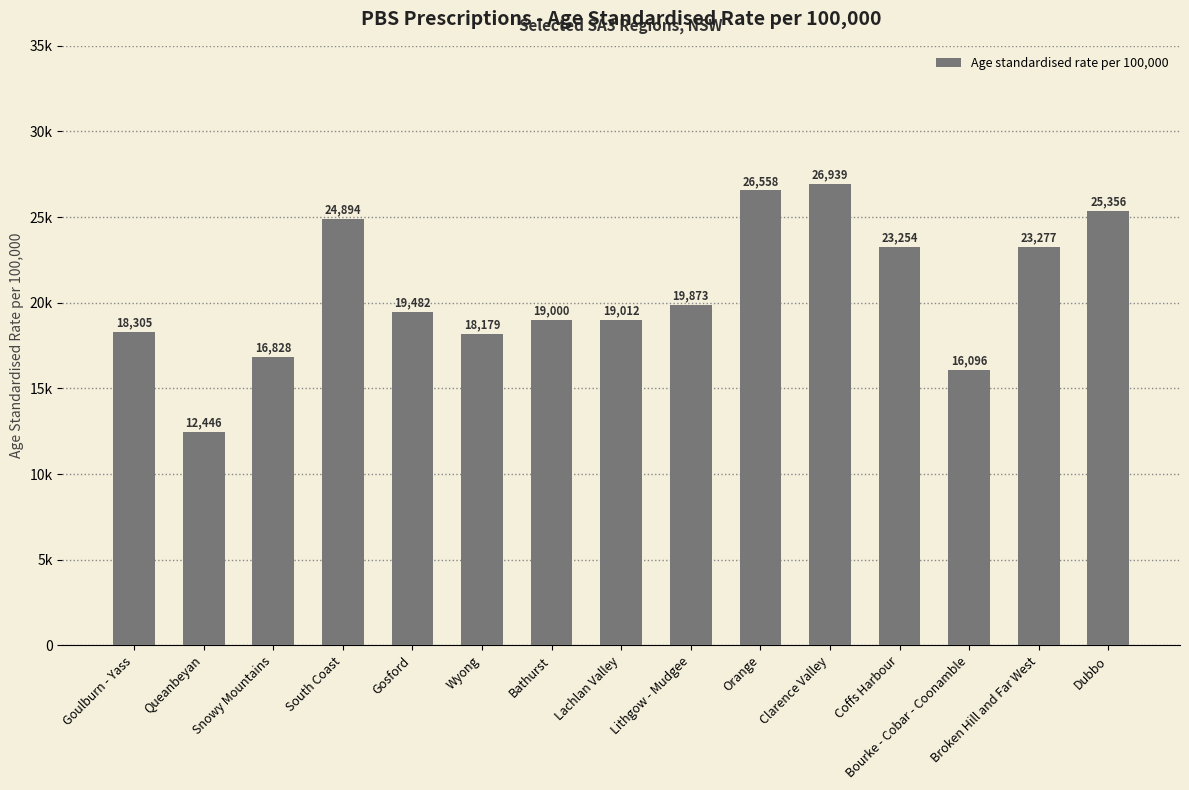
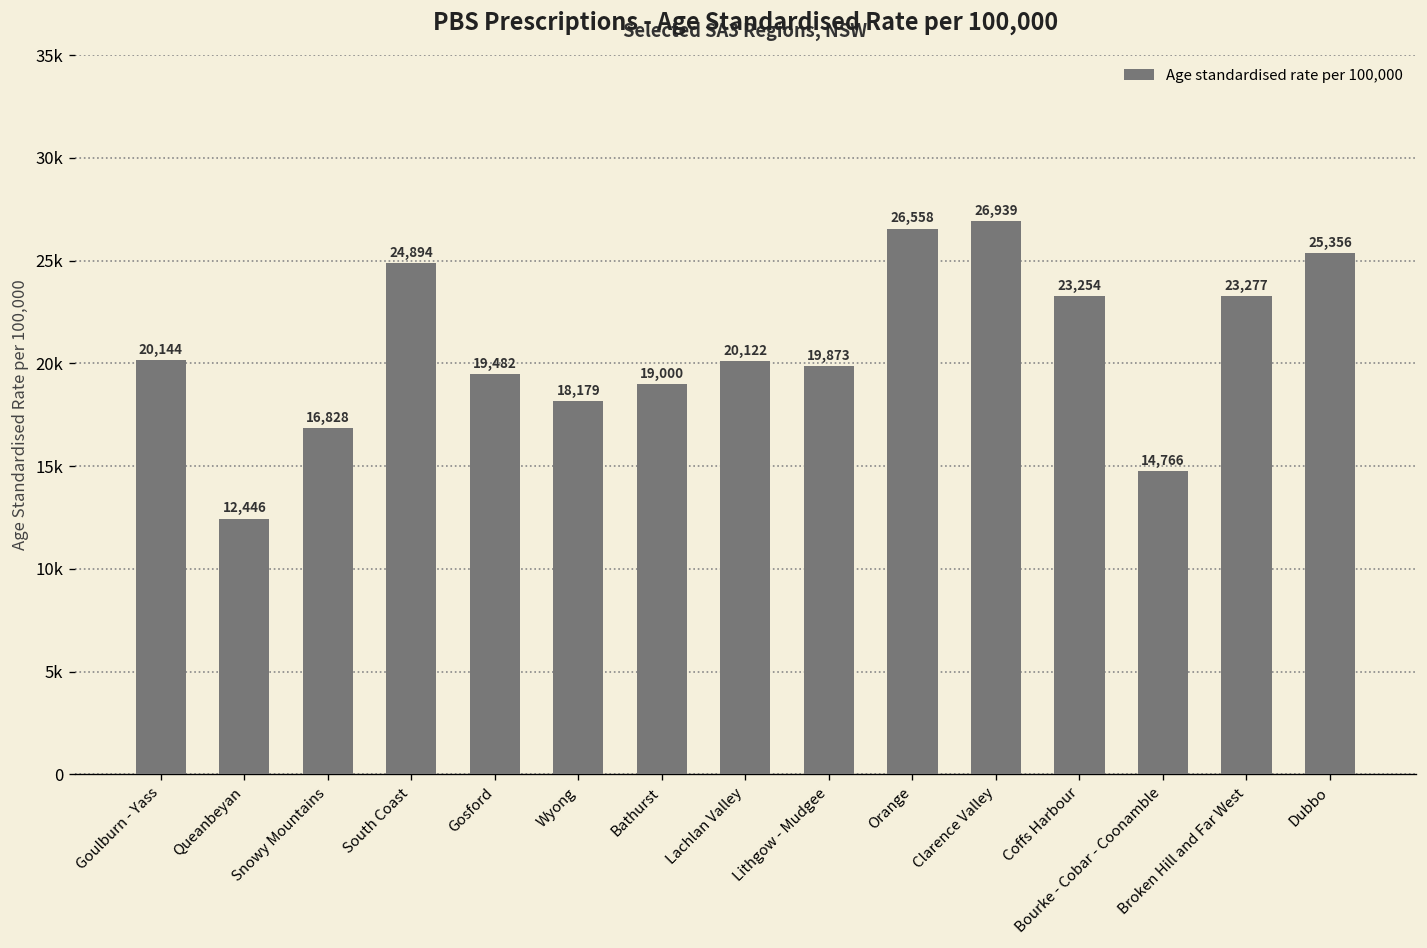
  {
-   "Goulburn - Yass": "18,305",
+   "Goulburn - Yass": "20,144",
    "Queanbeyan": "12,446",
    "Snowy Mountains": "16,828",
    "South Coast": "24,894",
    "Gosford": "19,482",
    "Wyong": "18,179",
    "Bathurst": "19,000",
-   "Lachlan Valley": "19,012",
+   "Lachlan Valley": "20,122",
    "Lithgow - Mudgee": "19,873",
    "Orange": "26,558",
    "Clarence Valley": "26,939",
    "Coffs Harbour": "23,254",
-   "Bourke - Cobar - Coonamble": "16,096",
+   "Bourke - Cobar - Coonamble": "14,766",
    "Broken Hill and Far West": "23,277",
    "Dubbo": "25,356"
  }
